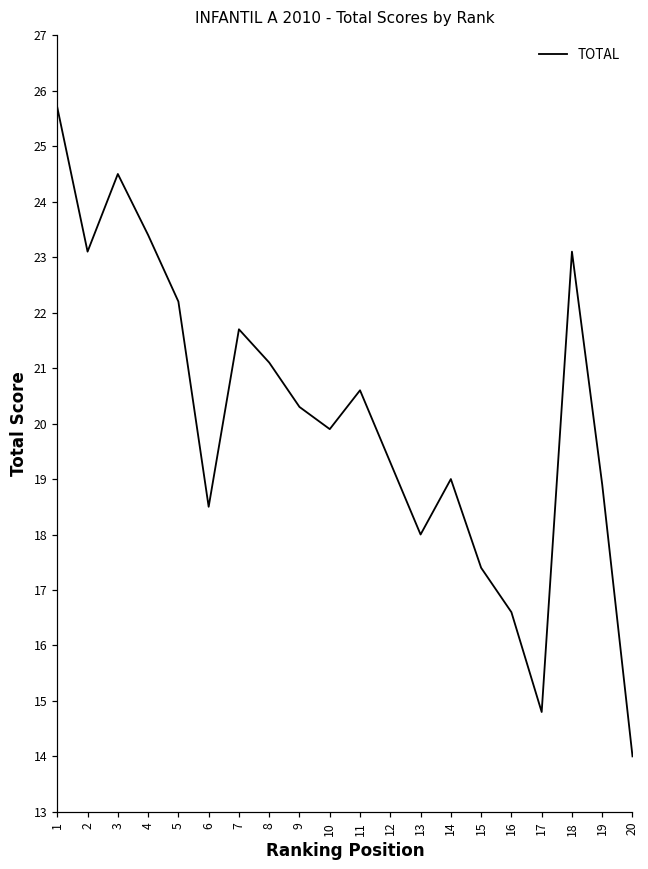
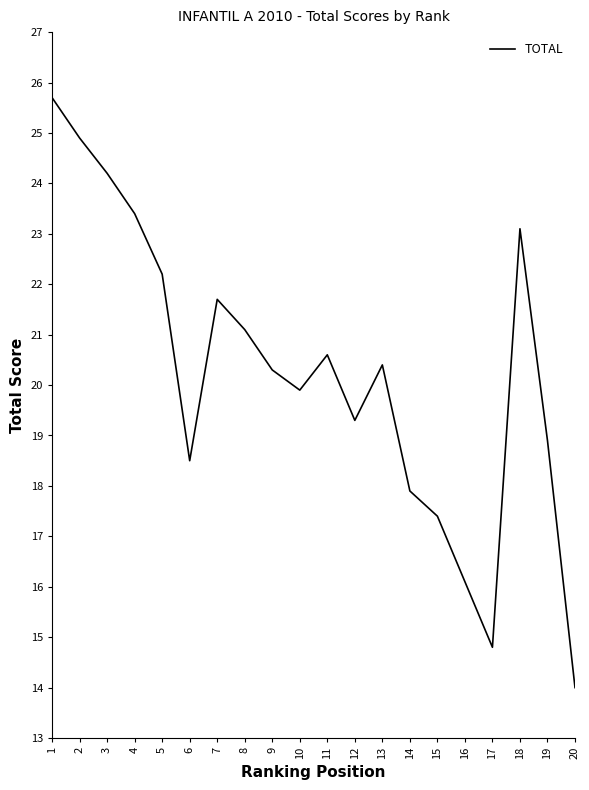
  {
    "1": 25.7,
-   "2": 23.1,
-   "3": 24.5,
+   "2": 24.9,
+   "3": 24.2,
    "4": 23.4,
    "5": 22.2,
    "6": 18.5,
    "7": 21.7,
    "8": 21.1,
    "9": 20.3,
    "10": 19.9,
    "11": 20.6,
    "12": 19.3,
-   "13": 18.0,
-   "14": 19.0,
+   "13": 20.4,
+   "14": 17.9,
    "15": 17.4,
-   "16": 16.6,
+   "16": 16.1,
    "17": 14.8,
    "18": 23.1,
    "19": 18.9,
    "20": 14.0
  }
